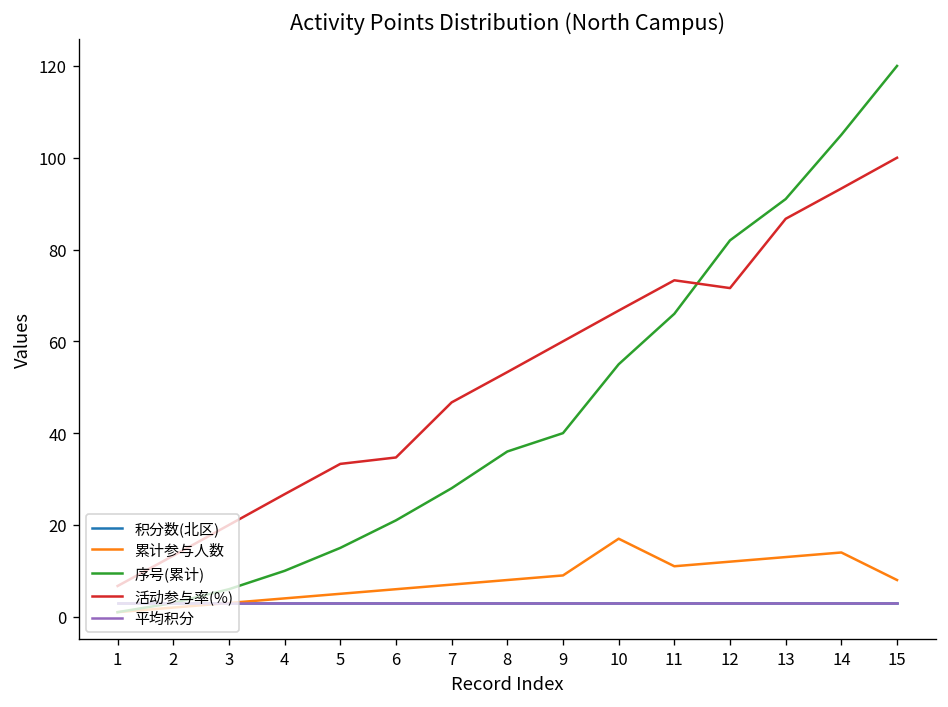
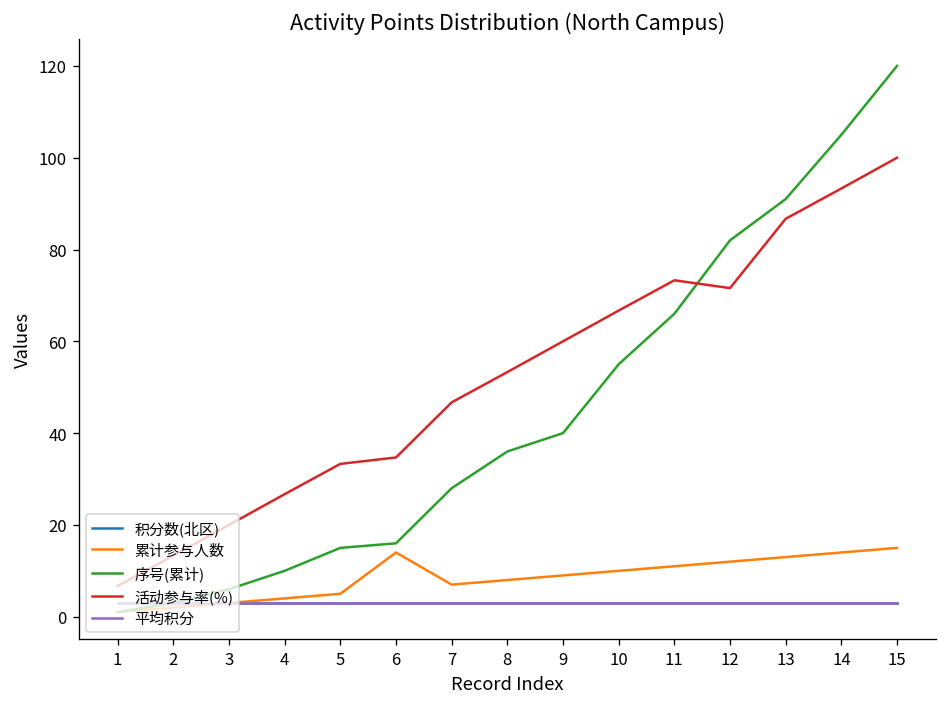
  {
    "平均积分": {
      "4": 3,
      "5": 3,
      "6": 3,
      "7": 3,
      "8": 3,
      "9": 3,
      "10": 3,
      "11": 3,
      "12": 3,
      "13": 3,
      "14": 3,
      "15": 3
    },
    "累计参与人数": {
      "4": 4,
      "5": 5,
-     "6": 6,
+     "6": 14,
      "7": 7,
      "8": 8,
      "9": 9,
-     "10": 17,
+     "10": 10,
      "11": 11,
      "12": 12,
      "13": 13,
      "14": 14,
-     "15": 8
+     "15": 15
    },
    "序号(累计)": {
      "4": 10,
      "5": 15,
-     "6": 21,
+     "6": 16,
      "7": 28,
      "8": 36,
      "9": 40,
      "10": 55,
      "11": 66,
      "12": 82,
      "13": 91,
      "14": 105,
      "15": 120
    },
    "活动参与率(%)": {
      "4": 27,
      "5": 33,
      "6": 35,
      "7": 47,
      "8": 53,
      "9": 60,
      "10": 67,
      "11": 73,
      "12": 72,
      "13": 87,
      "14": 93,
      "15": 100
    }
  }
